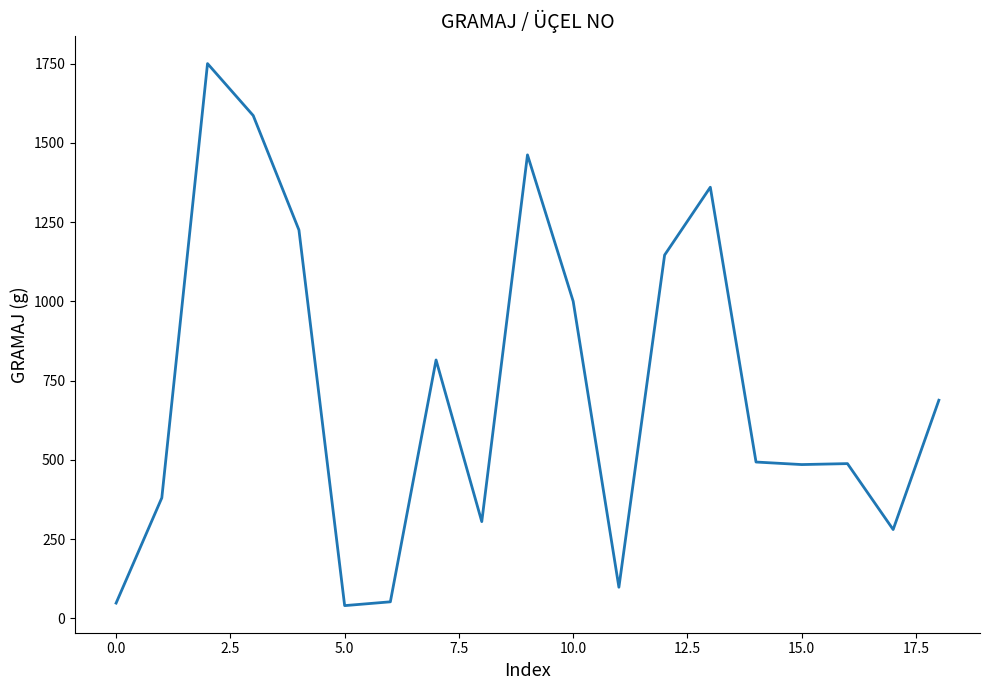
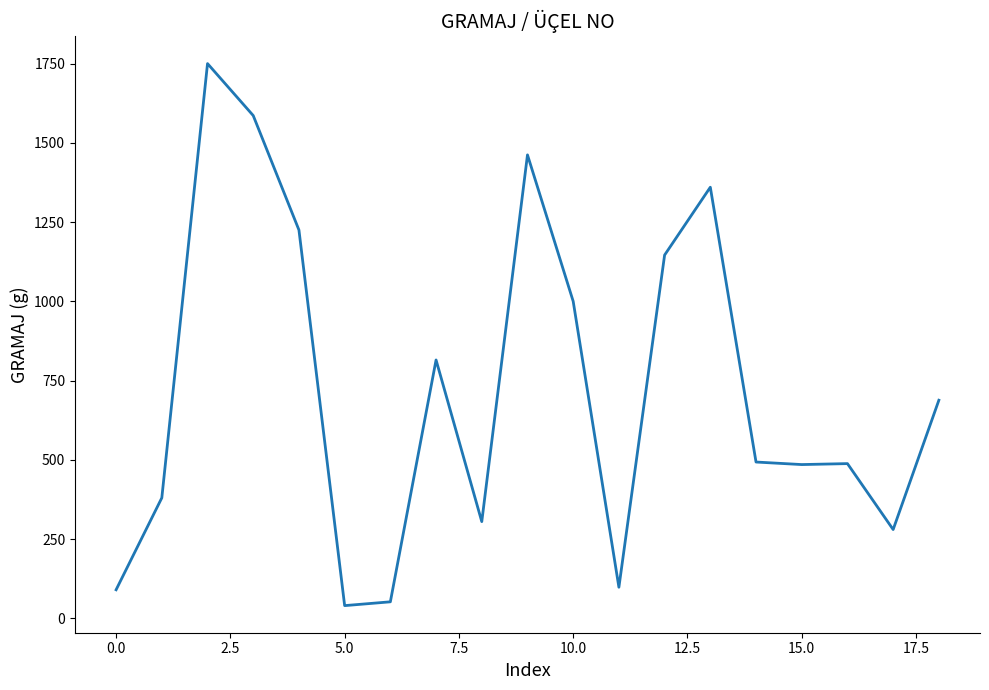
  {
-   "0.0": 50,
+   "0.0": 90,
    "5.0": 40,
    "10.0": 1000,
    "15.0": 490
  }
